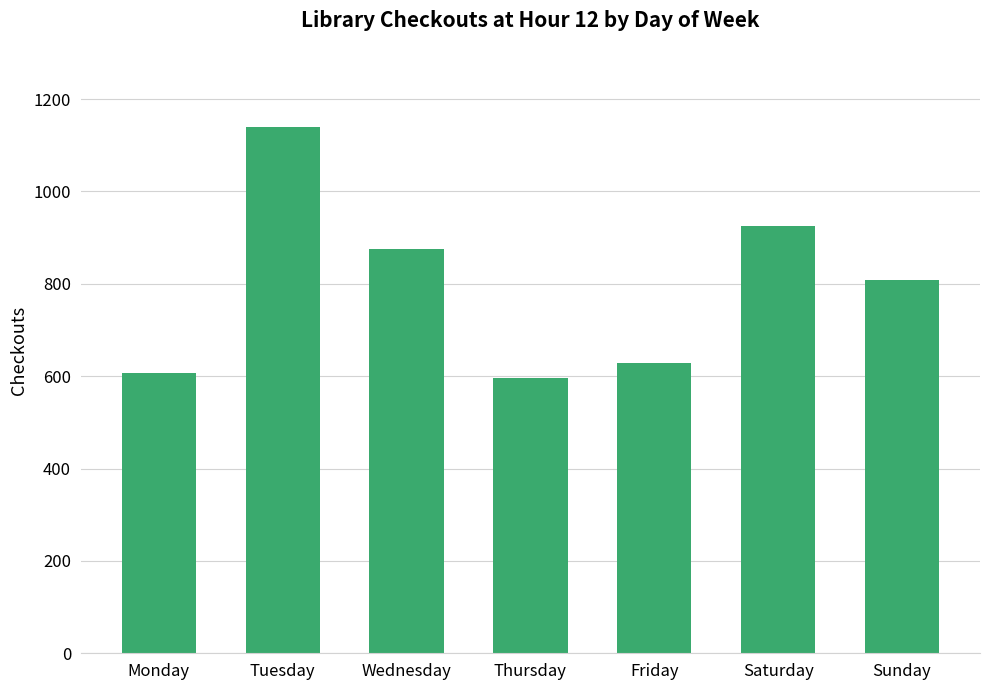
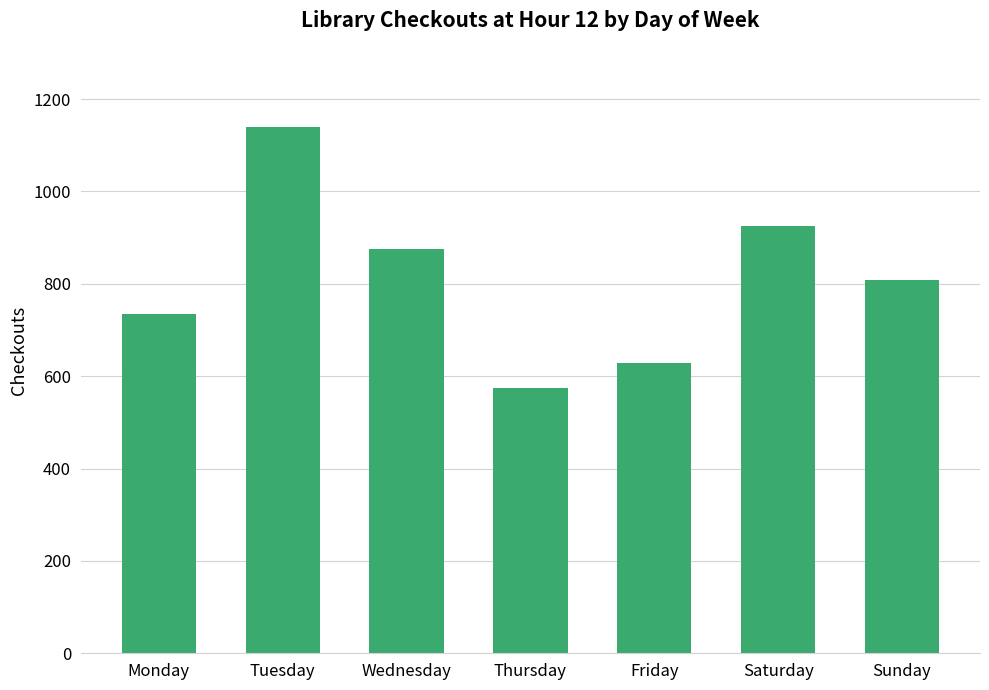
  {
-   "Monday": 610,
+   "Monday": 740,
    "Tuesday": 1140,
    "Wednesday": 880,
-   "Thursday": 600,
+   "Thursday": 570,
    "Friday": 630,
    "Saturday": 930,
    "Sunday": 810
  }
